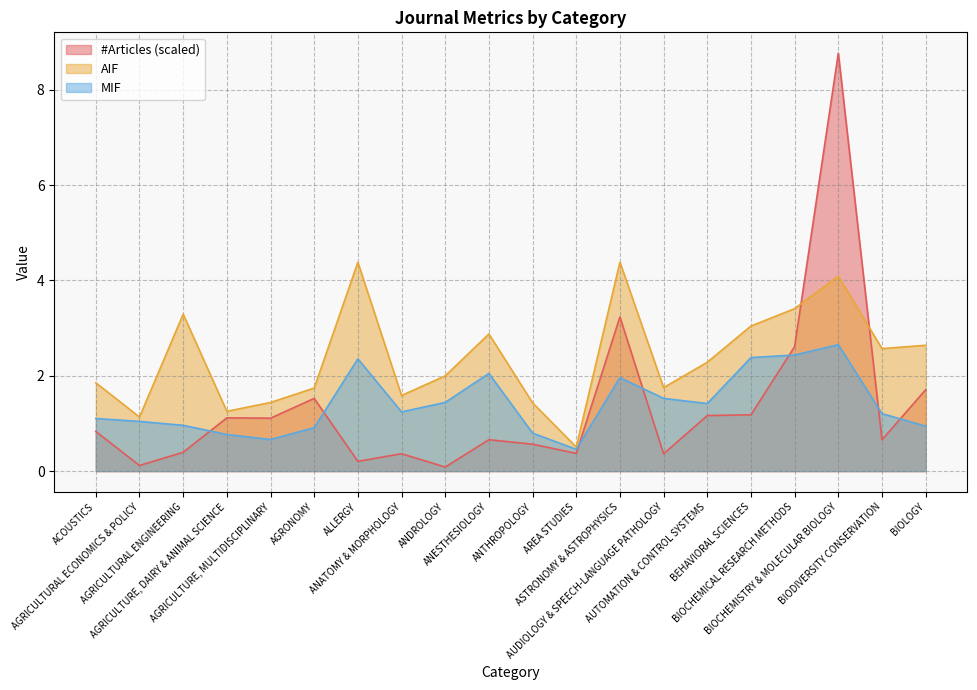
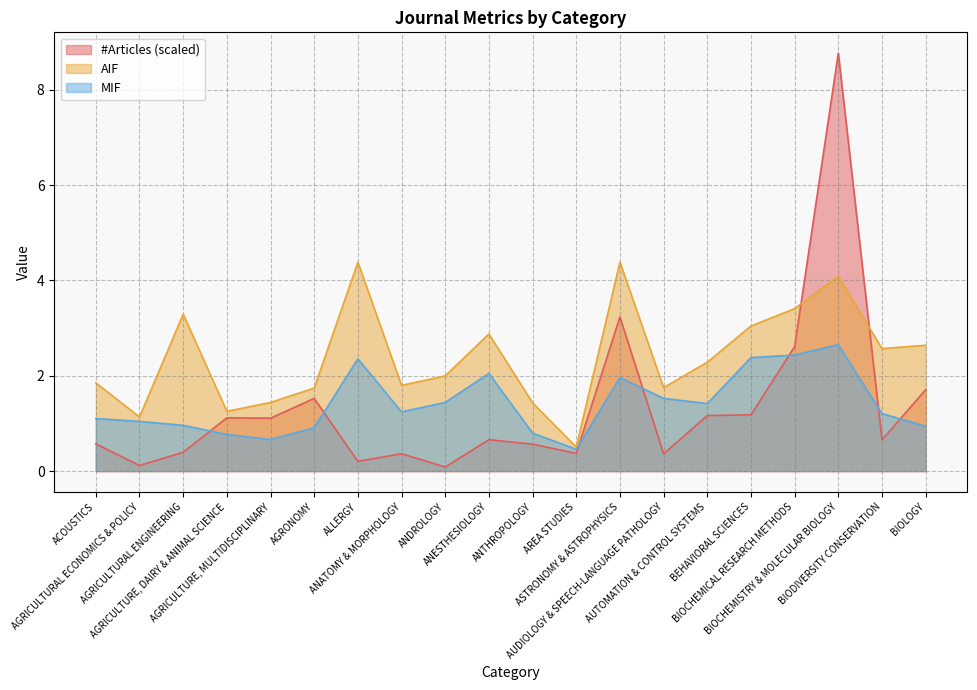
  {
    "#Articles (scaled)": {
-     "ACOUSTICS": 0.8,
+     "ACOUSTICS": 0.6,
      "AGRICULTURAL ECONOMICS & POLICY": 0.1,
      "AGRICULTURAL ENGINEERING": 0.4,
      "AGRICULTURE, DAIRY & ANIMAL SCIENCE": 1.1,
      "AGRICULTURE, MULTIDISCIPLINARY": 1.1,
      "AGRONOMY": 1.5,
      "ALLERGY": 0.2,
      "ANATOMY & MORPHOLOGY": 0.4,
      "ANDROLOGY": 0.1,
      "ANESTHESIOLOGY": 0.7,
      "ANTHROPOLOGY": 0.6,
      "AREA STUDIES": 0.4,
      "ASTRONOMY & ASTROPHYSICS": 3.2,
      "AUDIOLOGY & SPEECH-LANGUAGE PATHOLOGY": 0.4,
      "AUTOMATION & CONTROL SYSTEMS": 1.2,
      "BEHAVIORAL SCIENCES": 1.2,
      "BIOCHEMICAL RESEARCH METHODS": 2.6,
      "BIOCHEMISTRY & MOLECULAR BIOLOGY": 8.8,
      "BIODIVERSITY CONSERVATION": 0.7,
      "BIOLOGY": 1.7
    },
    "AIF": {
      "ACOUSTICS": 1.9,
      "AGRICULTURAL ECONOMICS & POLICY": 1.1,
      "AGRICULTURAL ENGINEERING": 3.3,
      "AGRICULTURE, DAIRY & ANIMAL SCIENCE": 1.3,
      "AGRICULTURE, MULTIDISCIPLINARY": 1.4,
      "AGRONOMY": 1.7,
      "ALLERGY": 4.4,
-     "ANATOMY & MORPHOLOGY": 1.6,
+     "ANATOMY & MORPHOLOGY": 1.8,
      "ANDROLOGY": 2.0,
      "ANESTHESIOLOGY": 2.9,
      "ANTHROPOLOGY": 1.4,
      "ASTRONOMY & ASTROPHYSICS": 4.4,
      "AUDIOLOGY & SPEECH-LANGUAGE PATHOLOGY": 1.8,
      "AUTOMATION & CONTROL SYSTEMS": 2.3,
      "BEHAVIORAL SCIENCES": 3.0,
      "BIOCHEMICAL RESEARCH METHODS": 3.4,
      "BIOCHEMISTRY & MOLECULAR BIOLOGY": 4.1,
      "BIODIVERSITY CONSERVATION": 2.6,
      "BIOLOGY": 2.6
    },
    "MIF": {
      "ACOUSTICS": 1.1,
      "AGRICULTURAL ECONOMICS & POLICY": 1.0,
      "AGRICULTURAL ENGINEERING": 1.0,
      "AGRICULTURE, DAIRY & ANIMAL SCIENCE": 0.8,
      "AGRICULTURE, MULTIDISCIPLINARY": 0.7,
      "AGRONOMY": 0.9,
      "ALLERGY": 2.4,
      "ANATOMY & MORPHOLOGY": 1.2,
      "ANDROLOGY": 1.4,
      "ANESTHESIOLOGY": 2.0,
      "ANTHROPOLOGY": 0.8,
      "ASTRONOMY & ASTROPHYSICS": 2.0,
      "AUDIOLOGY & SPEECH-LANGUAGE PATHOLOGY": 1.5,
      "AUTOMATION & CONTROL SYSTEMS": 1.4,
      "BEHAVIORAL SCIENCES": 2.4,
      "BIOCHEMICAL RESEARCH METHODS": 2.4,
      "BIOCHEMISTRY & MOLECULAR BIOLOGY": 2.7,
      "BIODIVERSITY CONSERVATION": 1.2,
      "BIOLOGY": 0.9
    }
  }
